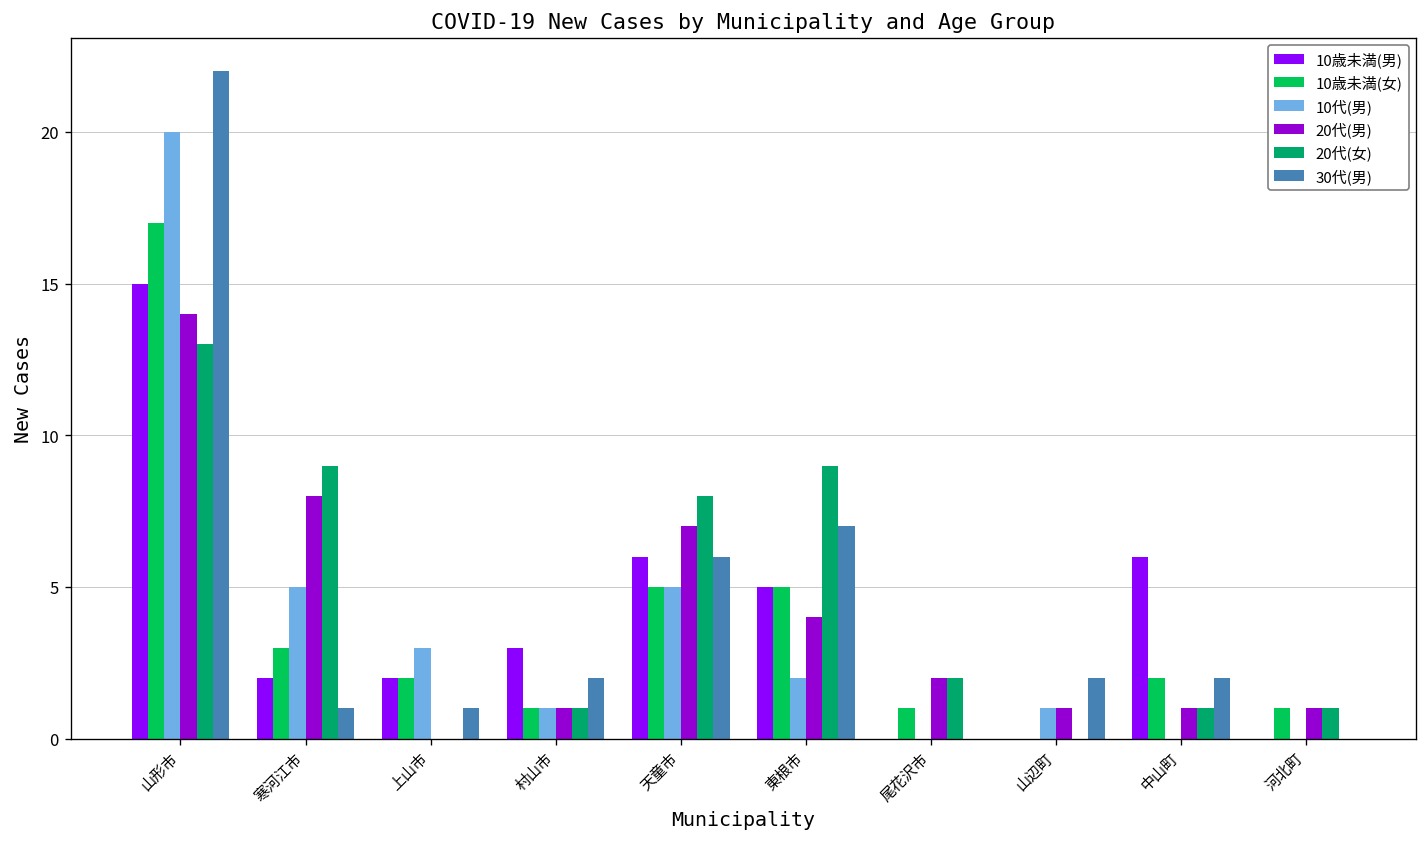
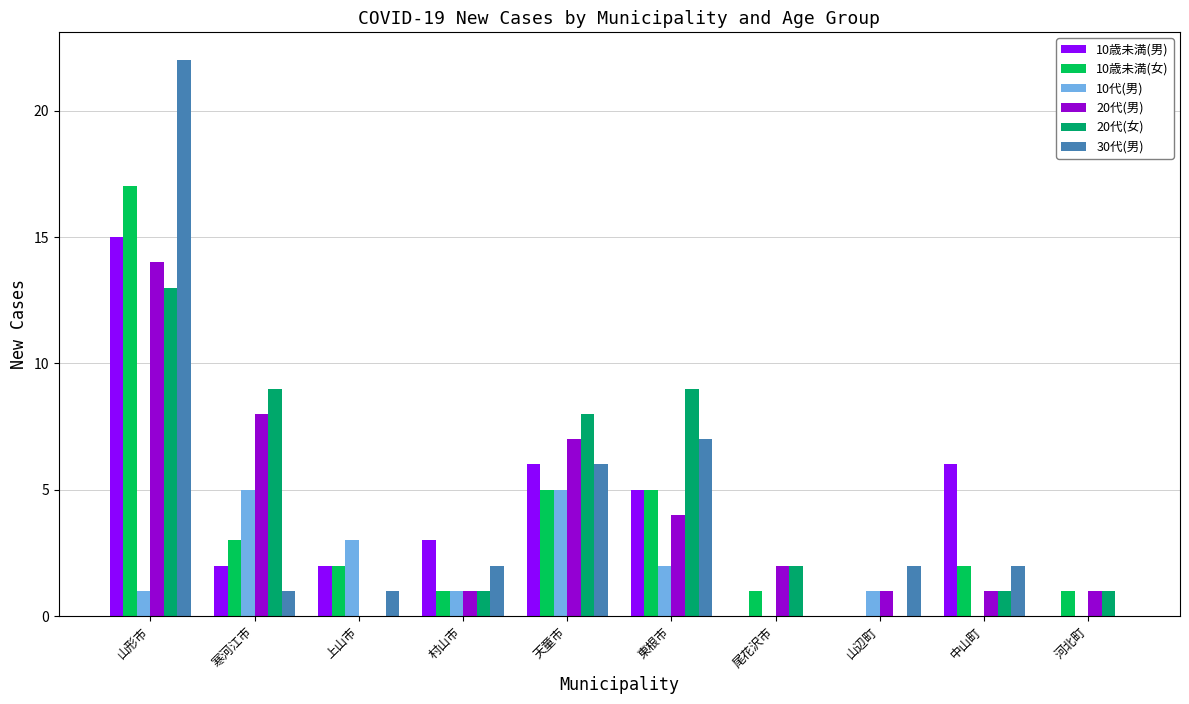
  {
    "10代(男)": {
-     "山形市": 20,
+     "山形市": 1,
      "寒河江市": 5,
      "上山市": 3,
      "村山市": 1,
      "天童市": 5,
      "東根市": 2,
      "尾花沢市": 0,
      "山辺町": 1,
      "中山町": 0,
      "河北町": 0
    },
    "30代(男)": {
      "山形市": 22,
      "寒河江市": 1,
      "上山市": 1,
      "村山市": 2,
      "天童市": 6,
      "東根市": 7,
      "尾花沢市": 0,
      "山辺町": 2,
      "中山町": 2,
      "河北町": 0
    }
  }
